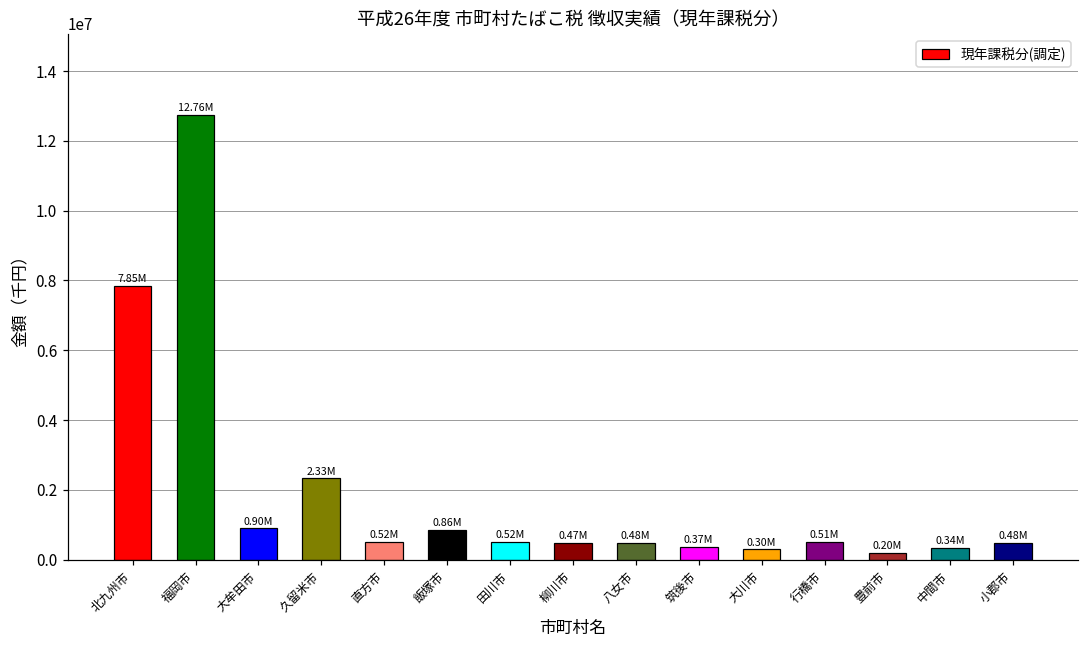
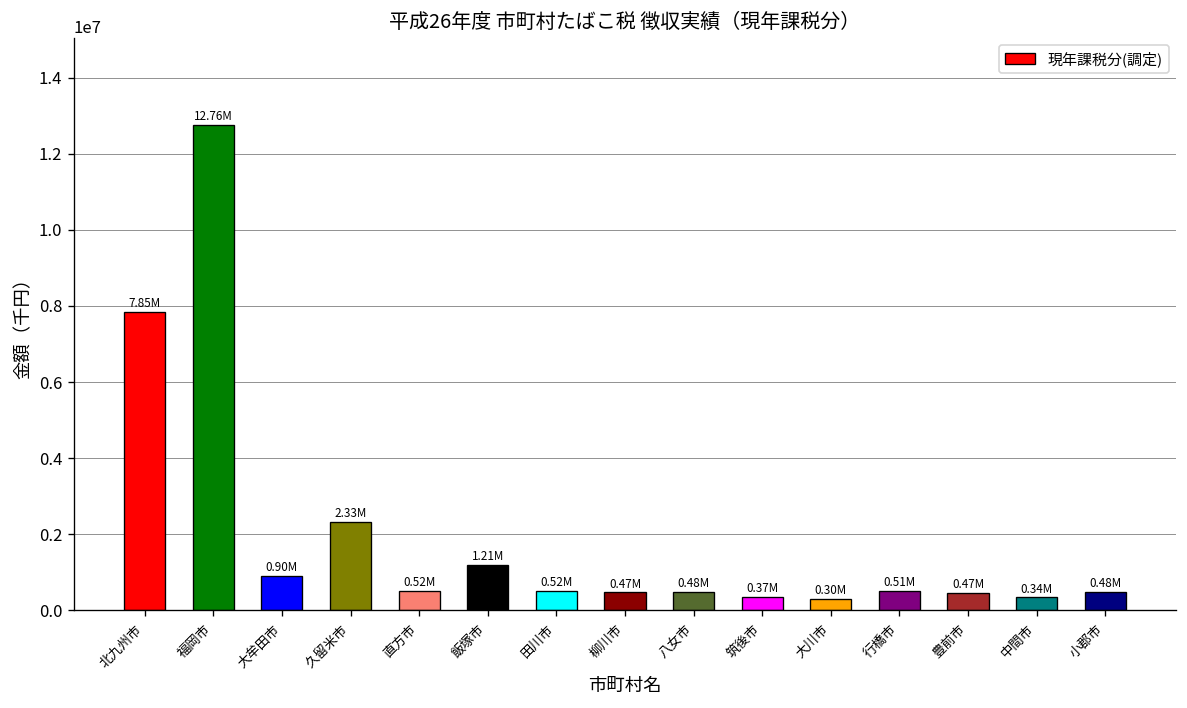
  {
    "北九州市": "7.85M",
    "福岡市": "12.76M",
    "大牟田市": "0.90M",
    "久留米市": "2.33M",
    "直方市": "0.52M",
-   "飯塚市": "0.86M",
+   "飯塚市": "1.21M",
    "田川市": "0.52M",
    "柳川市": "0.47M",
    "八女市": "0.48M",
    "筑後市": "0.37M",
    "大川市": "0.30M",
    "行橋市": "0.51M",
-   "豊前市": "0.20M",
+   "豊前市": "0.47M",
    "中間市": "0.34M",
    "小郡市": "0.48M"
  }
